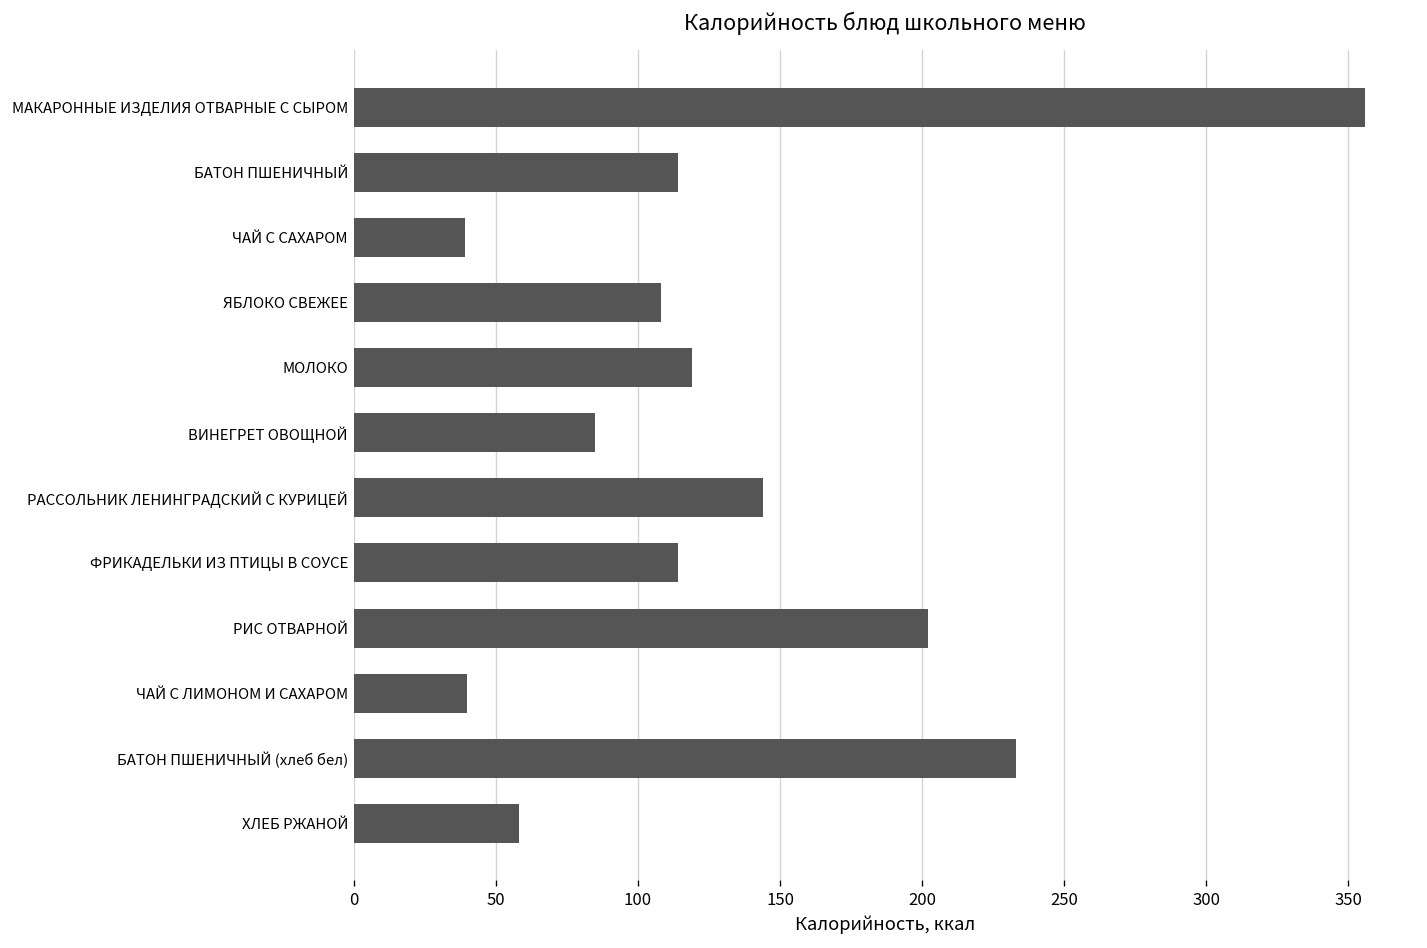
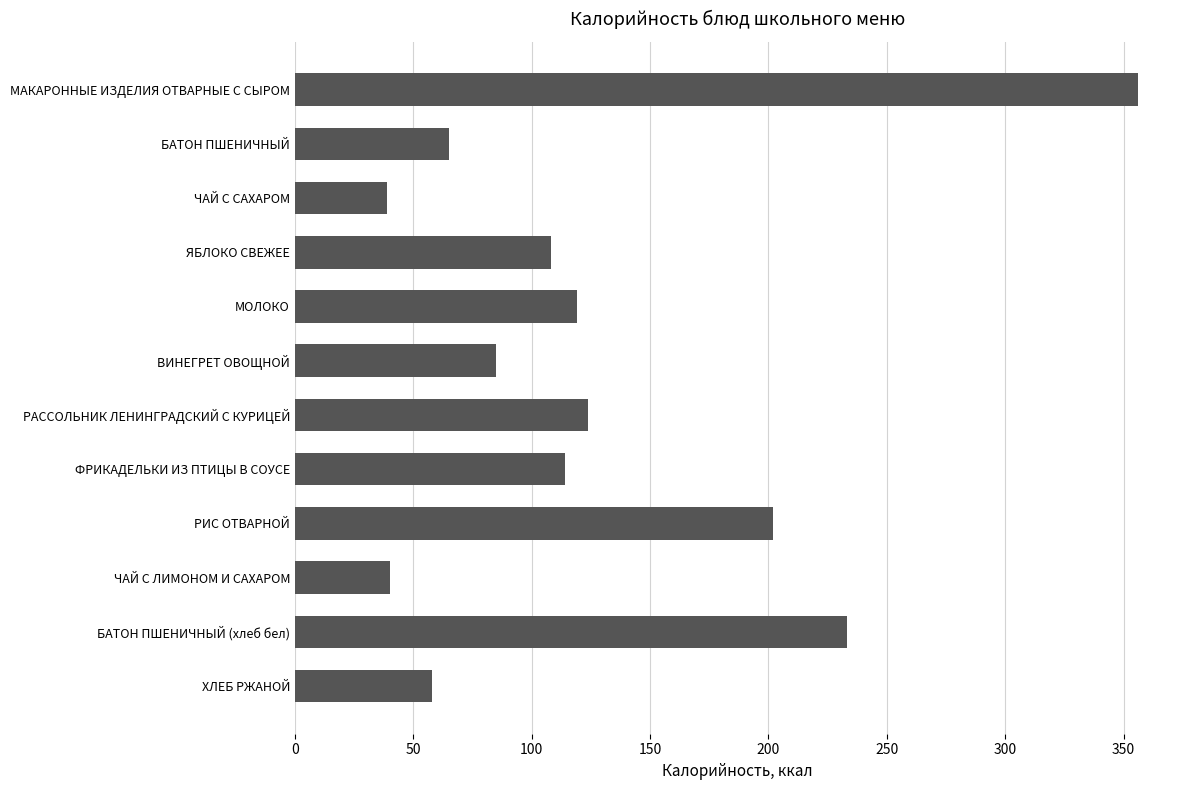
  {
    "МАКАРОННЫЕ ИЗДЕЛИЯ ОТВАРНЫЕ С СЫРОМ": 356,
-   "БАТОН ПШЕНИЧНЫЙ": 114,
+   "БАТОН ПШЕНИЧНЫЙ": 65,
    "ЧАЙ С САХАРОМ": 39,
    "ЯБЛОКО СВЕЖЕЕ": 108,
    "МОЛОКО": 119,
    "ВИНЕГРЕТ ОВОЩНОЙ": 85,
-   "РАССОЛЬНИК ЛЕНИНГРАДСКИЙ С КУРИЦЕЙ": 144,
+   "РАССОЛЬНИК ЛЕНИНГРАДСКИЙ С КУРИЦЕЙ": 124,
    "ФРИКАДЕЛЬКИ ИЗ ПТИЦЫ В СОУСЕ": 114,
    "РИС ОТВАРНОЙ": 202,
    "ЧАЙ С ЛИМОНОМ И САХАРОМ": 40,
    "БАТОН ПШЕНИЧНЫЙ (хлеб бел)": 233,
    "ХЛЕБ РЖАНОЙ": 58
  }
